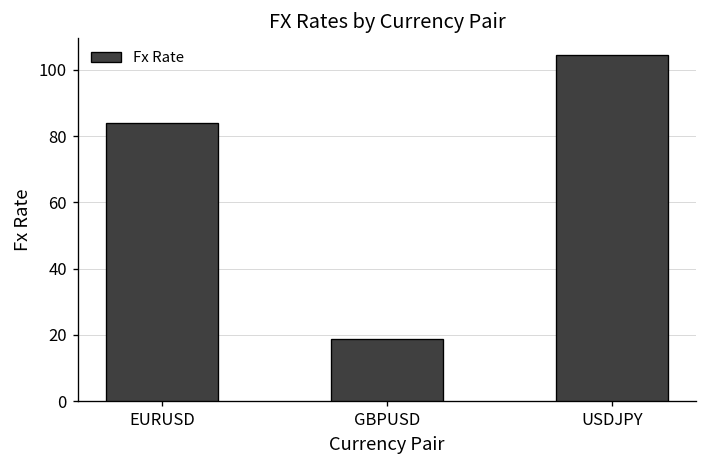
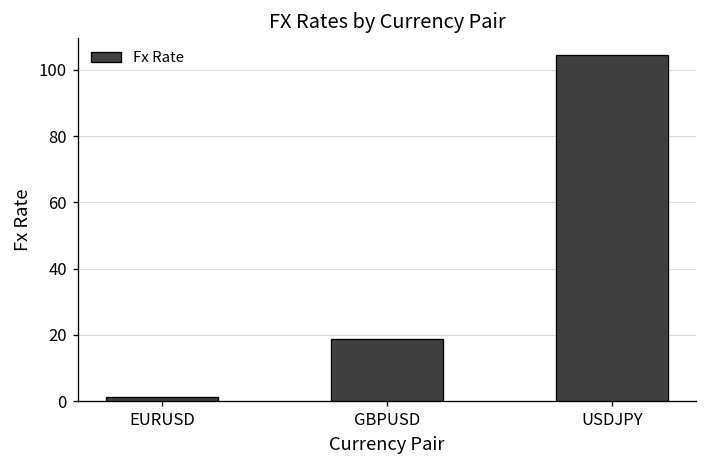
  {
-   "EURUSD": 84,
+   "EURUSD": 1,
    "GBPUSD": 19,
    "USDJPY": 104
  }
